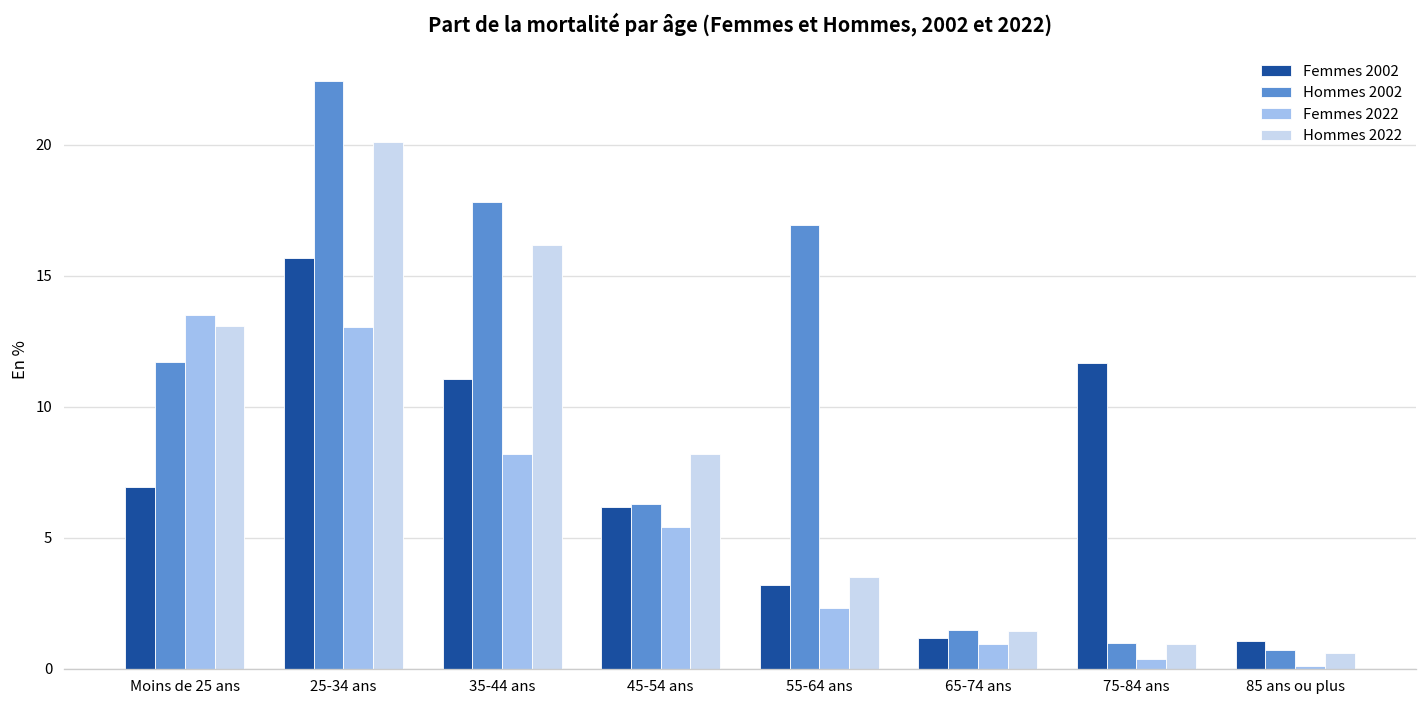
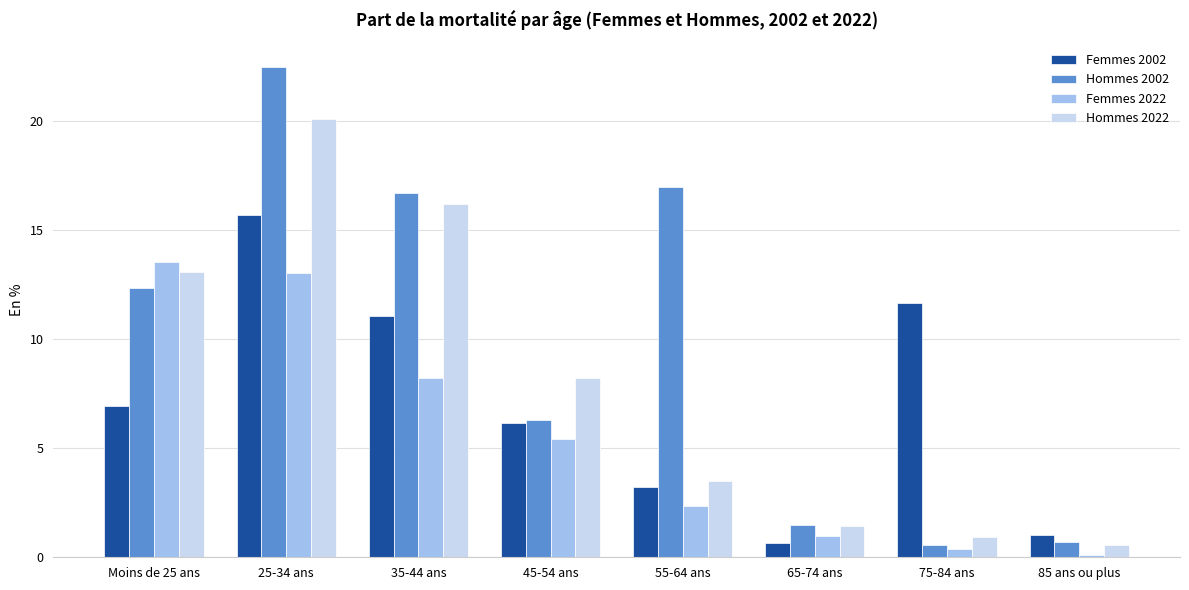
  {
    "Femmes 2002": {
      "Moins de 25 ans": 6.9,
      "25-34 ans": 15.7,
      "35-44 ans": 11.1,
      "45-54 ans": 6.2,
      "55-64 ans": 3.2,
-     "65-74 ans": 1.2,
+     "65-74 ans": 0.6,
      "75-84 ans": 11.7,
      "85 ans ou plus": 1.0
    },
    "Hommes 2002": {
-     "Moins de 25 ans": 11.7,
+     "Moins de 25 ans": 12.3,
      "25-34 ans": 22.4,
-     "35-44 ans": 17.8,
+     "35-44 ans": 16.7,
      "45-54 ans": 6.3,
      "55-64 ans": 16.9,
      "65-74 ans": 1.5,
-     "75-84 ans": 1.0,
+     "75-84 ans": 0.6,
      "85 ans ou plus": 0.7
    }
  }
